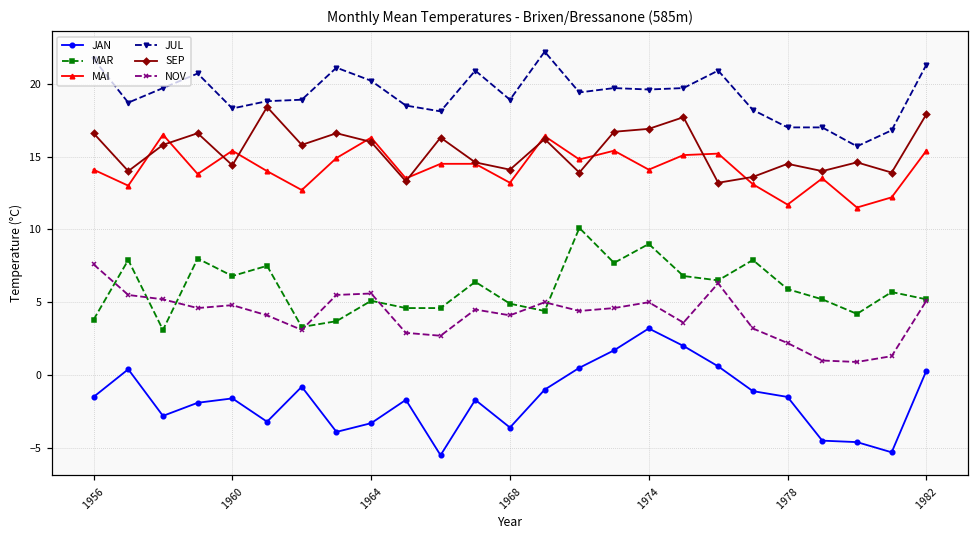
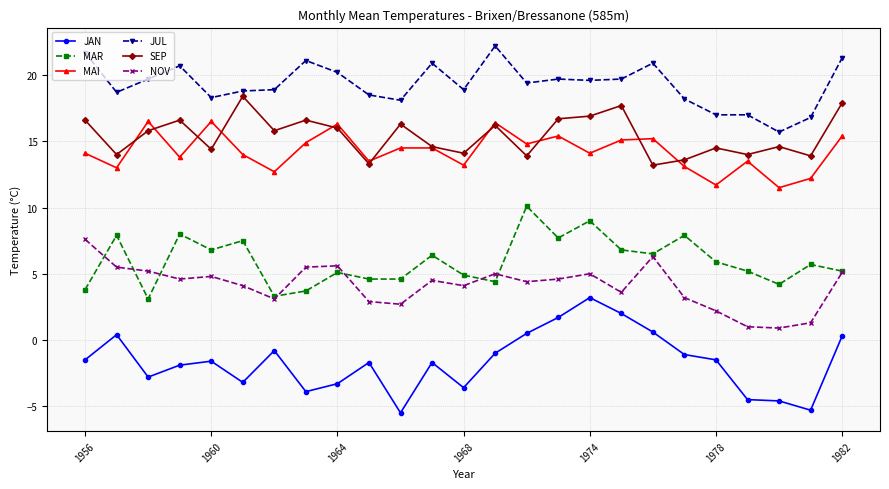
  {
    "JAN": {
      "1956": -1.5,
      "1960": -1.6,
      "1964": -3.3,
      "1968": -3.6,
      "1974": 3.2,
      "1978": -1.5,
      "1982": 0.3
    },
    "MAR": {
      "1956": 3.8,
      "1960": 6.8,
      "1964": 5.1,
      "1968": 4.9,
      "1974": 9.0,
      "1978": 5.9
    },
    "MAI": {
      "1956": 14.1,
-     "1960": 15.4,
+     "1960": 16.5,
      "1964": 16.3,
      "1968": 13.2,
      "1974": 14.1,
      "1978": 11.7,
      "1982": 15.4
    },
    "JUL": {
      "1960": 18.3,
      "1964": 20.2,
      "1968": 18.9,
      "1974": 19.6,
      "1978": 17.0,
      "1982": 21.3
    },
    "SEP": {
      "1956": 16.6,
      "1960": 14.4,
      "1964": 16.0,
      "1968": 14.1,
      "1974": 16.9,
      "1978": 14.5,
      "1982": 17.9
    },
    "NOV": {
      "1956": 7.6,
      "1960": 4.8,
      "1964": 5.6,
      "1968": 4.1,
      "1974": 5.0,
      "1978": 2.2
    }
  }
